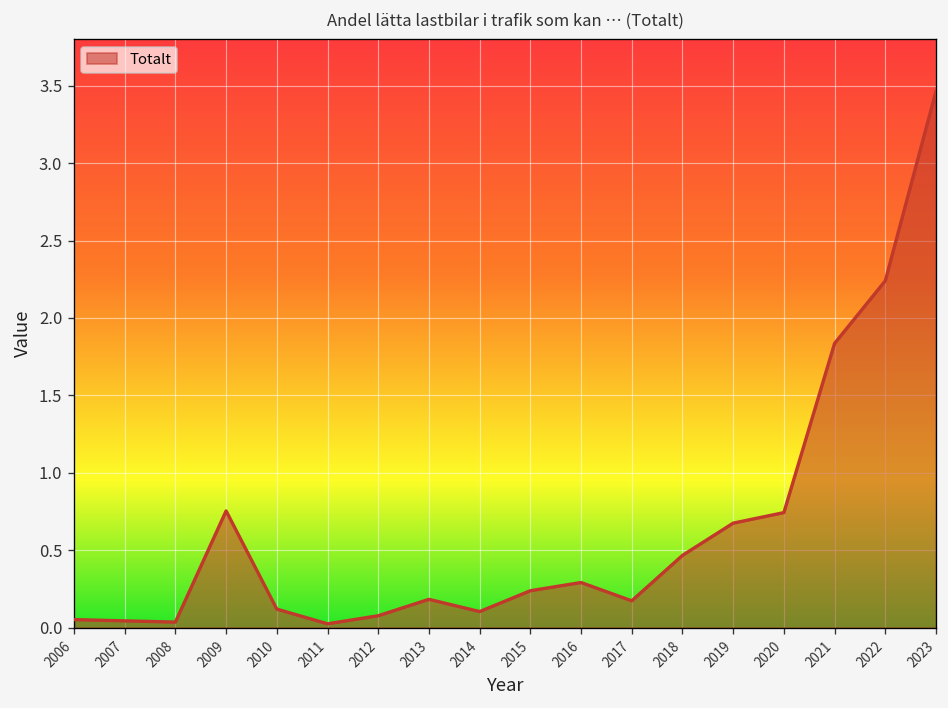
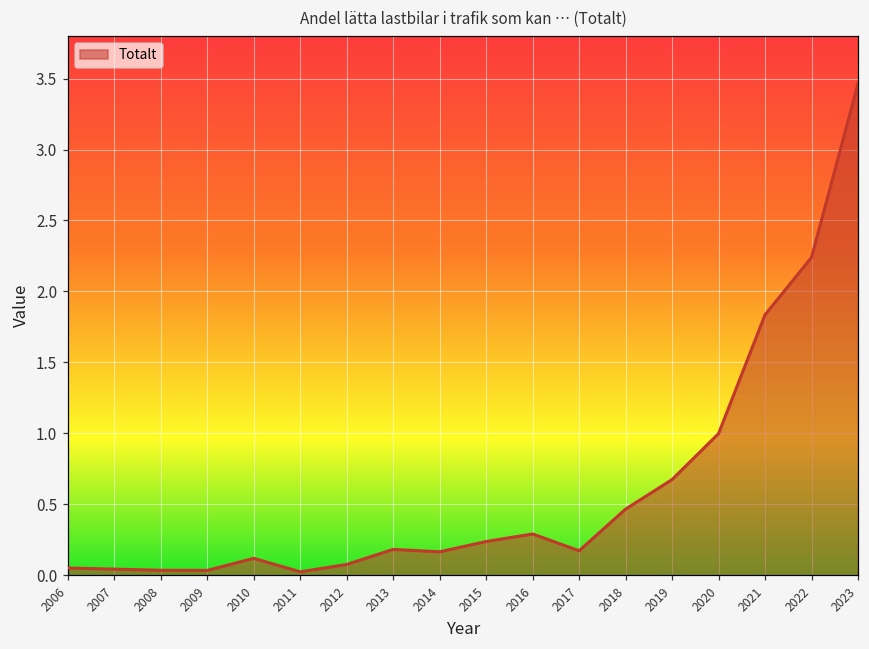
  {
    "2006": 0.05,
    "2007": 0.04,
    "2008": 0.04,
-   "2009": 0.75,
+   "2009": 0.04,
    "2010": 0.12,
    "2011": 0.03,
    "2012": 0.08,
    "2013": 0.18,
-   "2014": 0.10,
+   "2014": 0.17,
    "2015": 0.24,
    "2016": 0.29,
    "2017": 0.17,
    "2018": 0.47,
    "2019": 0.68,
-   "2020": 0.74,
+   "2020": 1.00,
    "2021": 1.84,
    "2022": 2.24,
    "2023": 3.46
  }
